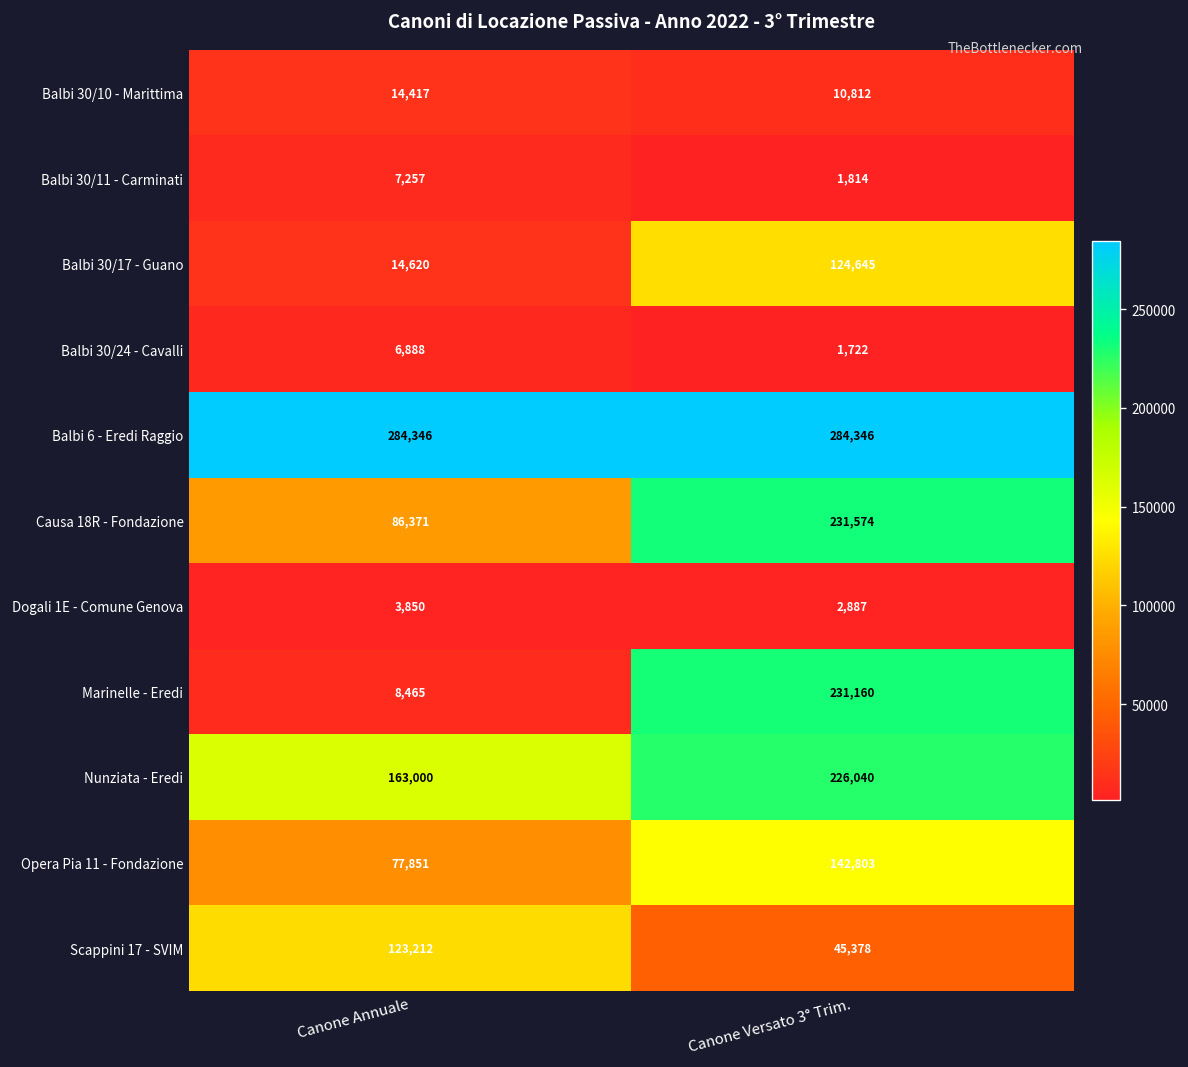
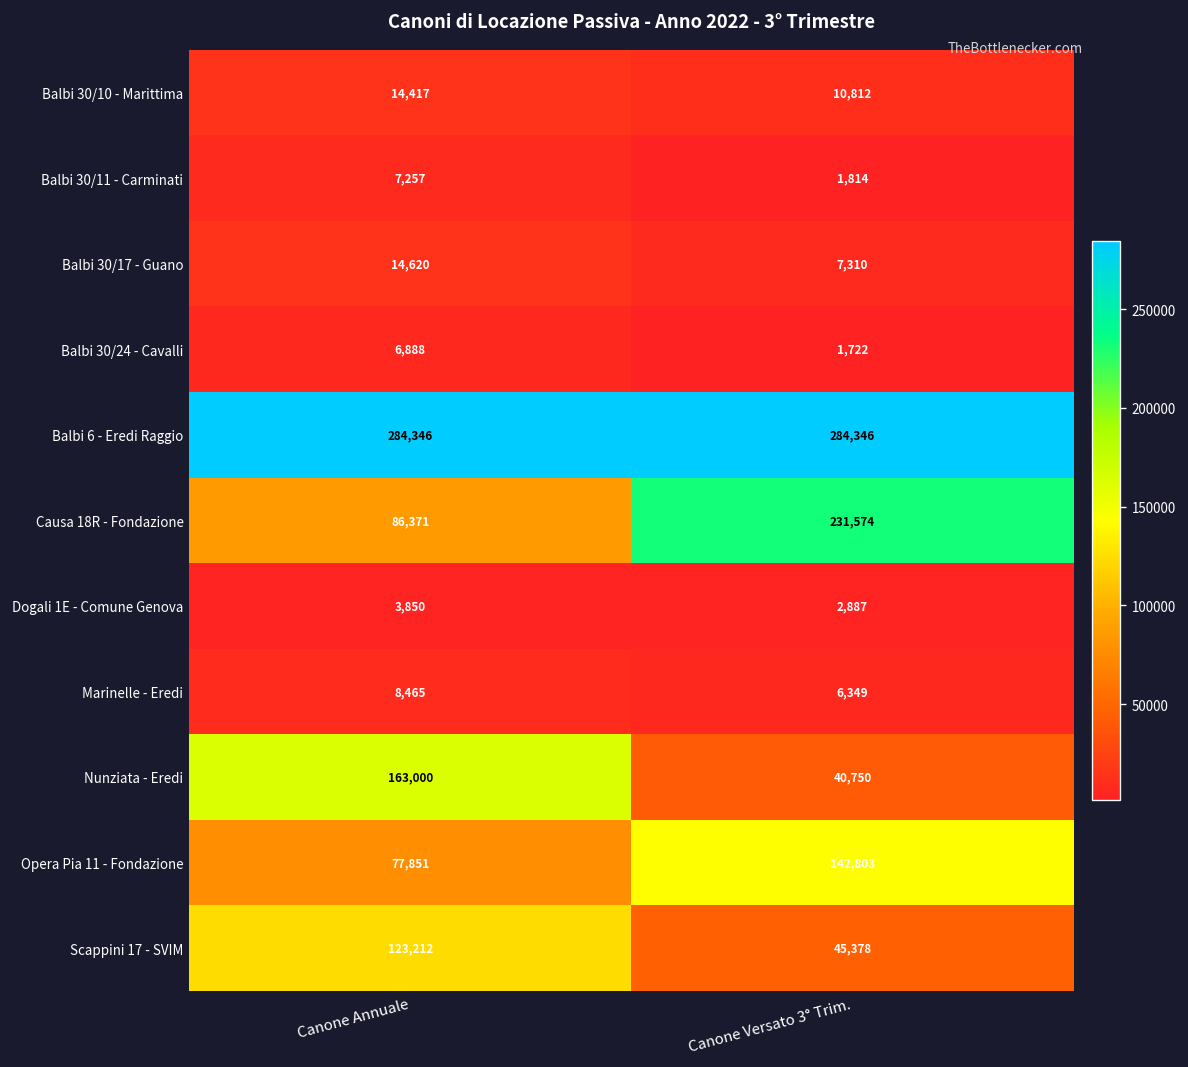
  {
    "Balbi 30/10 - Marittima": {
      "Canone Annuale": "14,417",
      "Canone Versato 3° Trim.": "10,812"
    },
    "Balbi 30/11 - Carminati": {
      "Canone Annuale": "7,257",
      "Canone Versato 3° Trim.": "1,814"
    },
    "Balbi 30/17 - Guano": {
      "Canone Annuale": "14,620",
-     "Canone Versato 3° Trim.": "124,645"
+     "Canone Versato 3° Trim.": "7,310"
    },
    "Balbi 30/24 - Cavalli": {
      "Canone Annuale": "6,888",
      "Canone Versato 3° Trim.": "1,722"
    },
    "Balbi 6 - Eredi Raggio": {
      "Canone Annuale": "284,346",
      "Canone Versato 3° Trim.": "284,346"
    },
    "Causa 18R - Fondazione": {
      "Canone Annuale": "86,371",
      "Canone Versato 3° Trim.": "231,574"
    },
    "Dogali 1E - Comune Genova": {
      "Canone Annuale": "3,850",
      "Canone Versato 3° Trim.": "2,887"
    },
    "Marinelle - Eredi": {
      "Canone Annuale": "8,465",
-     "Canone Versato 3° Trim.": "231,160"
+     "Canone Versato 3° Trim.": "6,349"
    },
    "Nunziata - Eredi": {
      "Canone Annuale": "163,000",
-     "Canone Versato 3° Trim.": "226,040"
+     "Canone Versato 3° Trim.": "40,750"
    },
    "Opera Pia 11 - Fondazione": {
      "Canone Annuale": "77,851",
      "Canone Versato 3° Trim.": "142,803"
    },
    "Scappini 17 - SVIM": {
      "Canone Annuale": "123,212",
      "Canone Versato 3° Trim.": "45,378"
    }
  }
